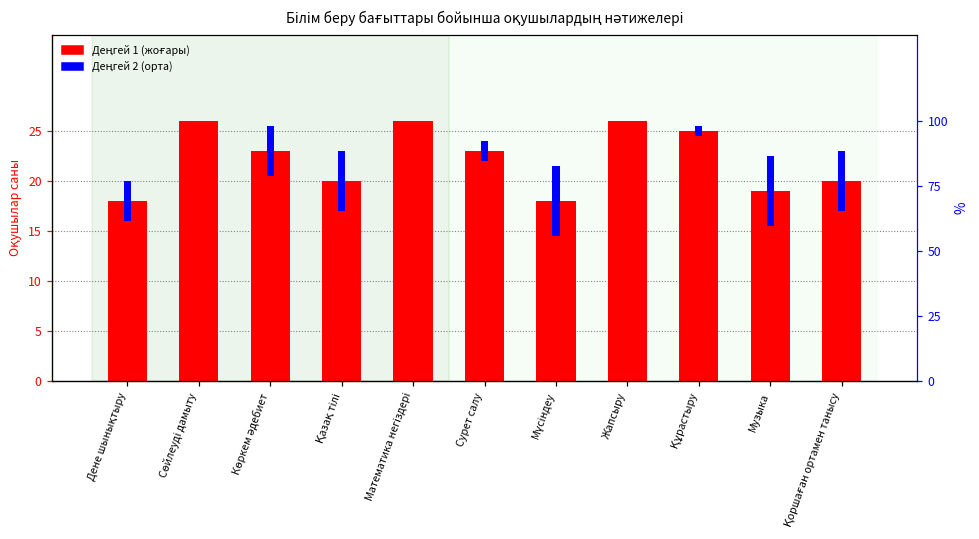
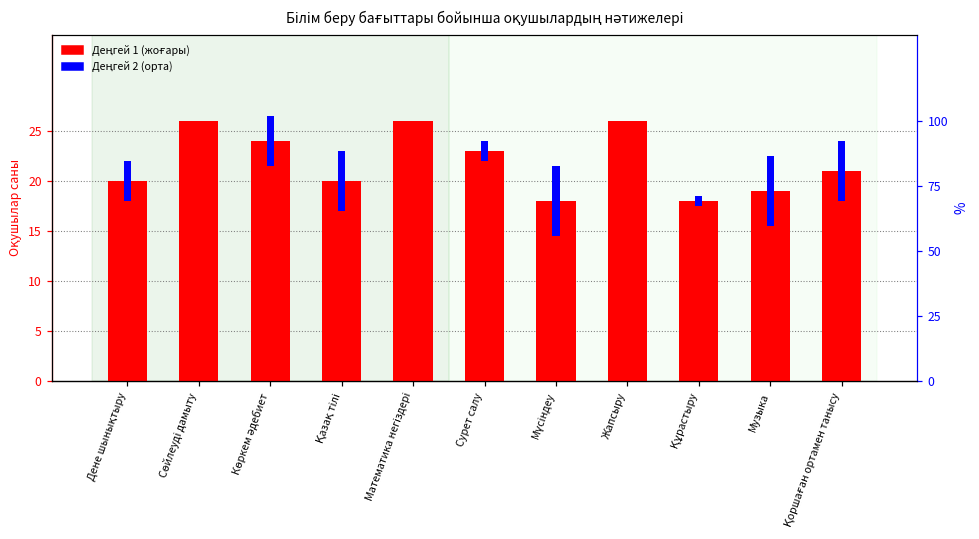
  {
    "Деңгей 1 (жоғары)": {
-     "Дене шынықтыру": 18,
+     "Дене шынықтыру": 20,
      "Сөйлеуді дамыту": 26,
-     "Көркем әдебиет": 23,
+     "Көркем әдебиет": 24,
      "Математика негіздері": 26,
      "Жапсыру": 26,
-     "Құрастыру": 25,
-     "Қоршаған ортамен танысу": 20
+     "Құрастыру": 18,
+     "Қоршаған ортамен танысу": 21
    }
  }
